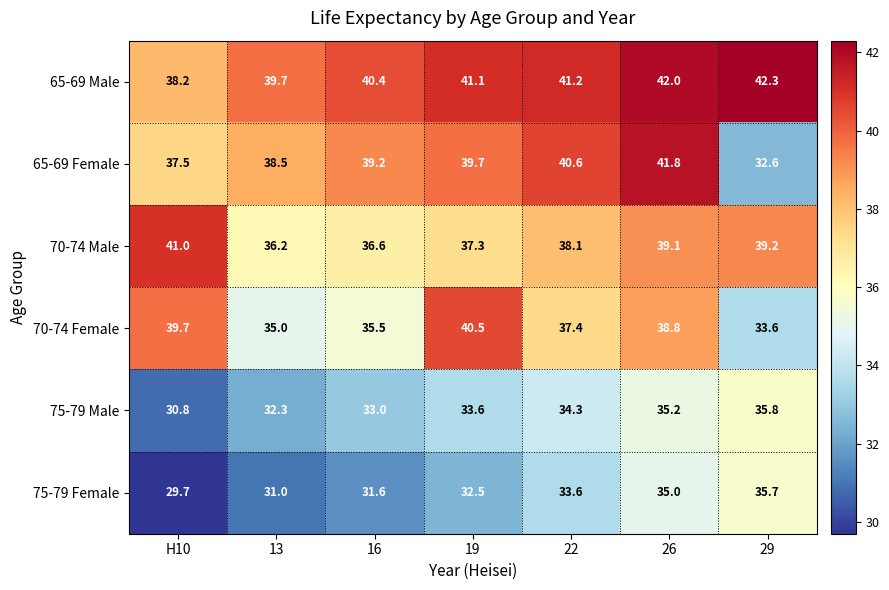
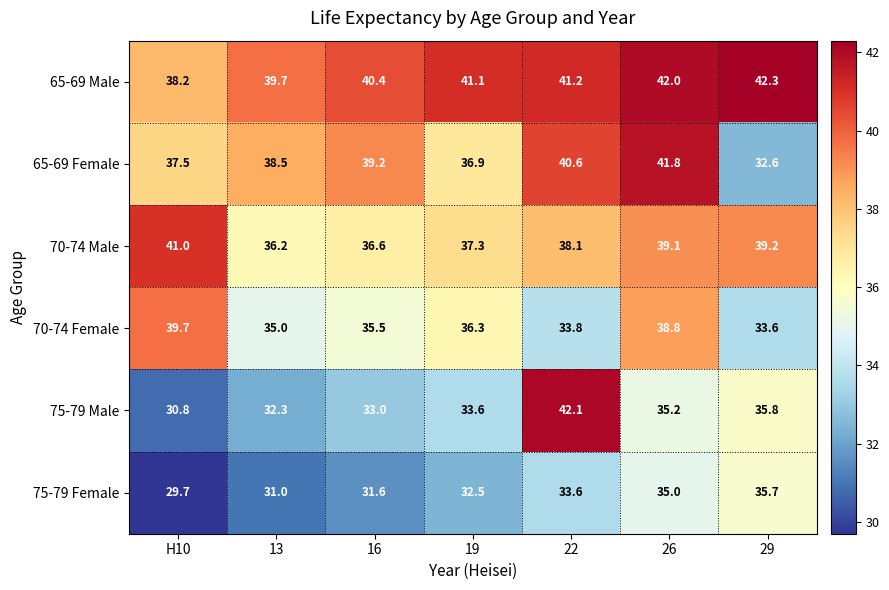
  {
    "65-69 Male": {
      "H10": 38.2,
      "13": 39.7,
      "16": 40.4,
      "19": 41.1,
      "22": 41.2,
      "26": 42.0,
      "29": 42.3
    },
    "65-69 Female": {
      "H10": 37.5,
      "13": 38.5,
      "16": 39.2,
-     "19": 39.7,
+     "19": 36.9,
      "22": 40.6,
      "26": 41.8,
      "29": 32.6
    },
    "70-74 Male": {
      "H10": 41.0,
      "13": 36.2,
      "16": 36.6,
      "19": 37.3,
      "22": 38.1,
      "26": 39.1,
      "29": 39.2
    },
    "70-74 Female": {
      "H10": 39.7,
      "13": 35.0,
      "16": 35.5,
-     "19": 40.5,
-     "22": 37.4,
+     "19": 36.3,
+     "22": 33.8,
      "26": 38.8,
      "29": 33.6
    },
    "75-79 Male": {
      "H10": 30.8,
      "13": 32.3,
      "16": 33.0,
      "19": 33.6,
-     "22": 34.3,
+     "22": 42.1,
      "26": 35.2,
      "29": 35.8
    },
    "75-79 Female": {
      "H10": 29.7,
      "13": 31.0,
      "16": 31.6,
      "19": 32.5,
      "22": 33.6,
      "26": 35.0,
      "29": 35.7
    }
  }
